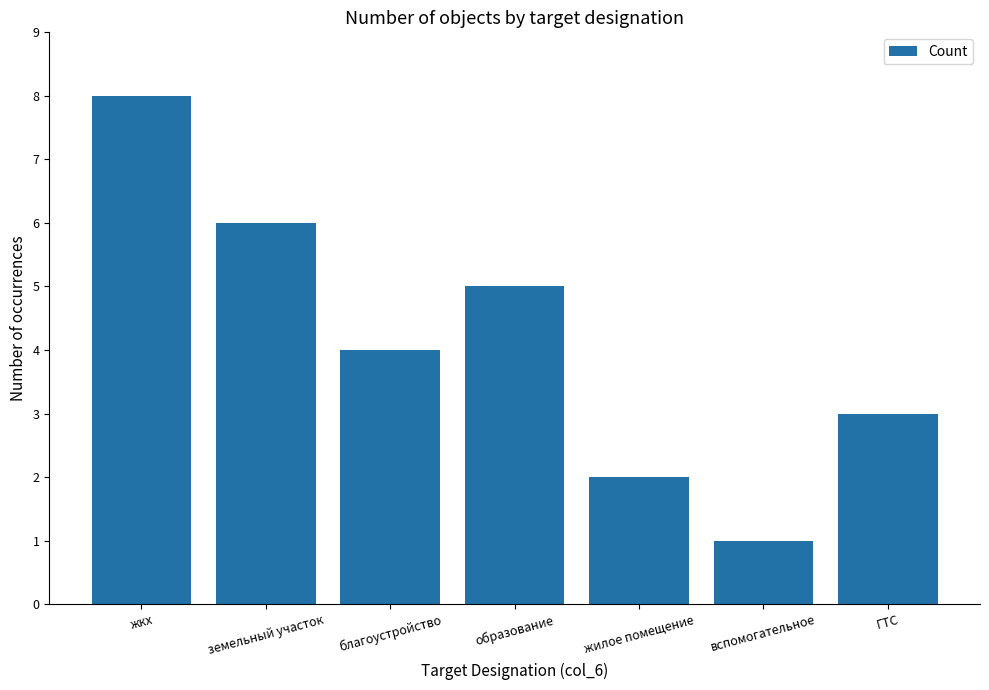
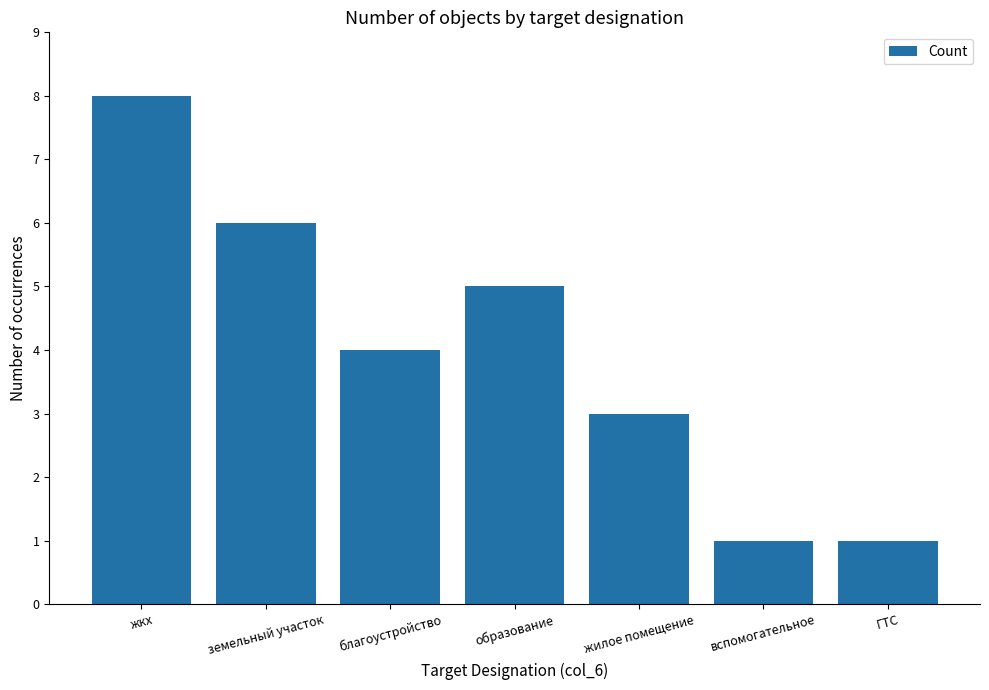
  {
    "жкх": 8,
    "земельный участок": 6,
    "благоустройство": 4,
    "образование": 5,
-   "жилое помещение": 2,
+   "жилое помещение": 3,
    "вспомогательное": 1,
-   "ГТС": 3
+   "ГТС": 1
  }
